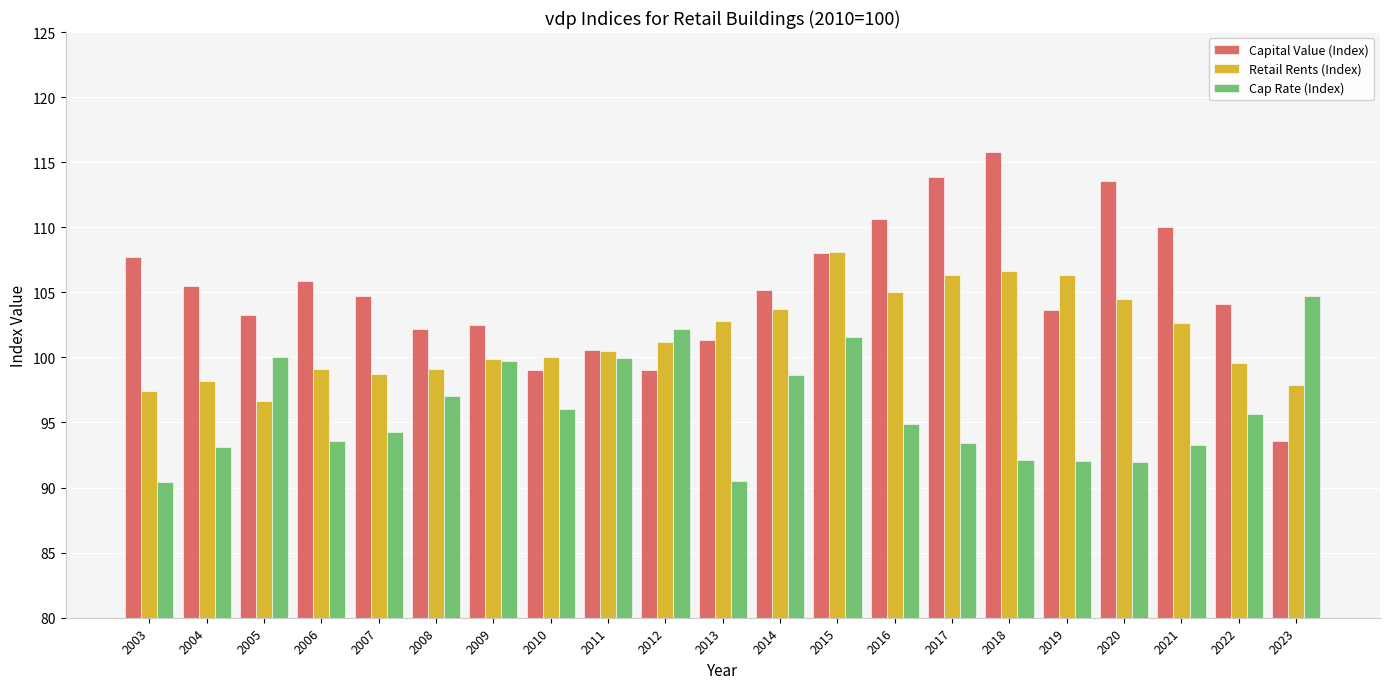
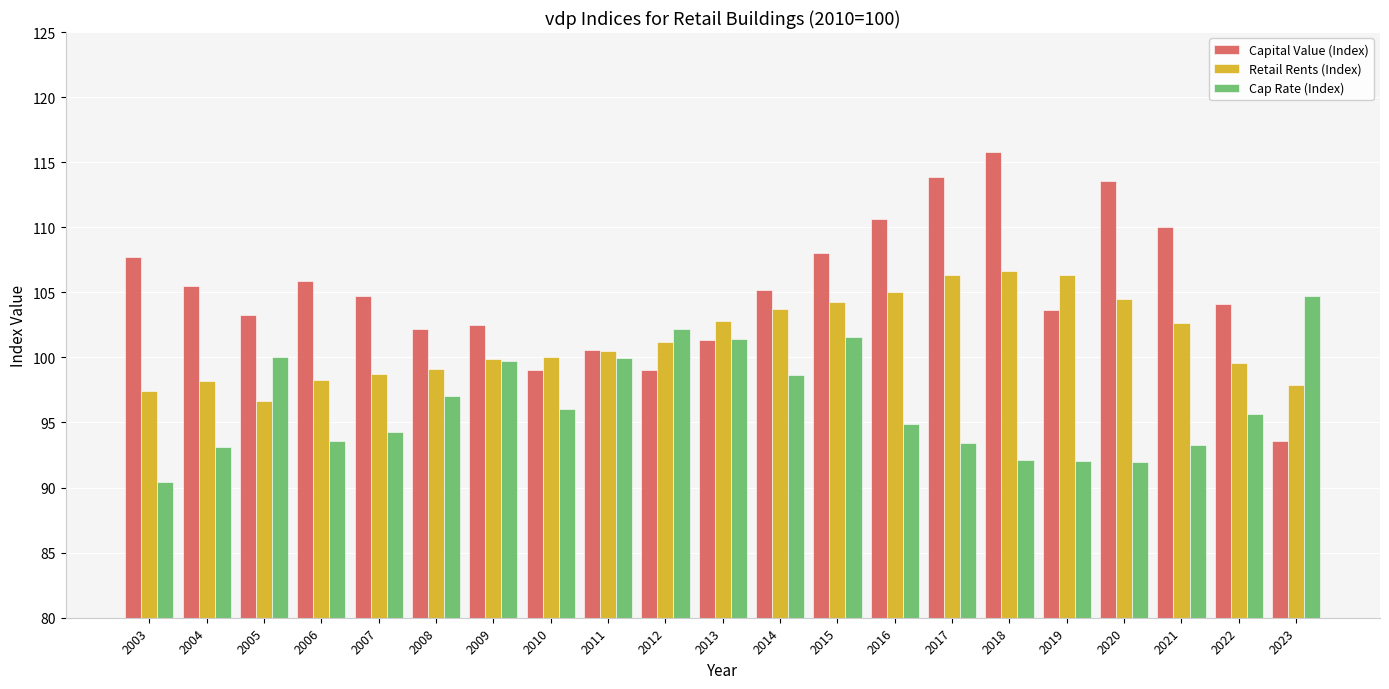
  {
    "Capital Value (Index)": {
      "2003": 107.7,
      "2004": 105.5,
      "2005": 103.3,
      "2006": 105.9,
      "2007": 104.8,
      "2008": 102.2,
      "2009": 102.5,
      "2010": 99.0,
      "2011": 100.6,
      "2012": 99.0,
      "2013": 101.3,
      "2014": 105.2,
      "2015": 108.0,
      "2016": 110.6,
      "2017": 113.9,
      "2018": 115.8,
      "2019": 103.7,
      "2020": 113.6,
      "2021": 110.0,
      "2022": 104.1,
      "2023": 93.6
    },
    "Retail Rents (Index)": {
      "2003": 97.4,
      "2004": 98.2,
      "2005": 96.7,
-     "2006": 99.1,
+     "2006": 98.3,
      "2007": 98.8,
      "2008": 99.1,
      "2009": 99.9,
      "2010": 100.0,
      "2011": 100.5,
      "2012": 101.2,
      "2013": 102.8,
      "2014": 103.7,
-     "2015": 108.1,
+     "2015": 104.3,
      "2016": 105.0,
      "2017": 106.4,
      "2018": 106.7,
      "2019": 106.3,
      "2020": 104.5,
      "2021": 102.7,
      "2022": 99.6,
      "2023": 97.9
    },
    "Cap Rate (Index)": {
      "2003": 90.4,
      "2004": 93.1,
      "2005": 100.0,
      "2006": 93.6,
      "2007": 94.3,
      "2008": 97.1,
      "2009": 99.7,
      "2010": 96.0,
      "2011": 100.0,
      "2012": 102.2,
-     "2013": 90.5,
+     "2013": 101.4,
      "2014": 98.6,
      "2015": 101.6,
      "2016": 94.9,
      "2017": 93.4,
      "2018": 92.1,
      "2019": 92.1,
      "2020": 92.0,
      "2021": 93.3,
      "2022": 95.7,
      "2023": 104.7
    }
  }
